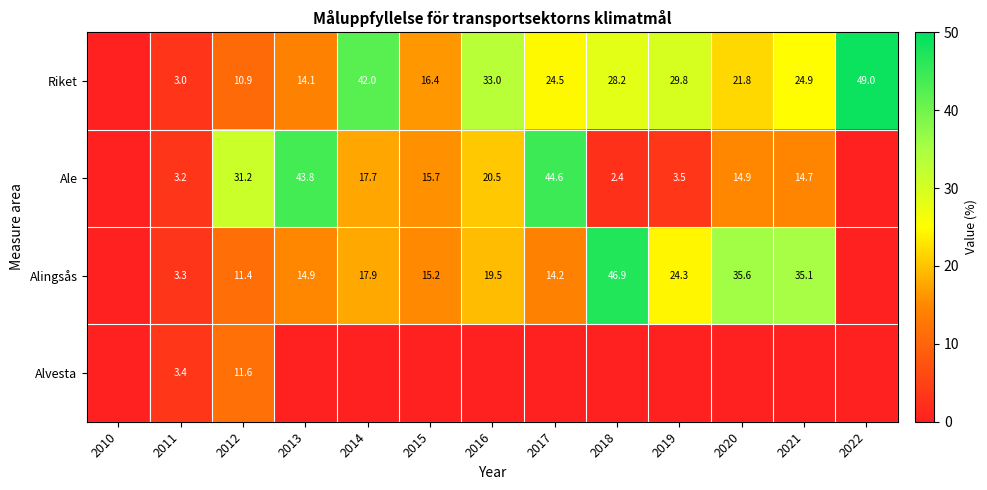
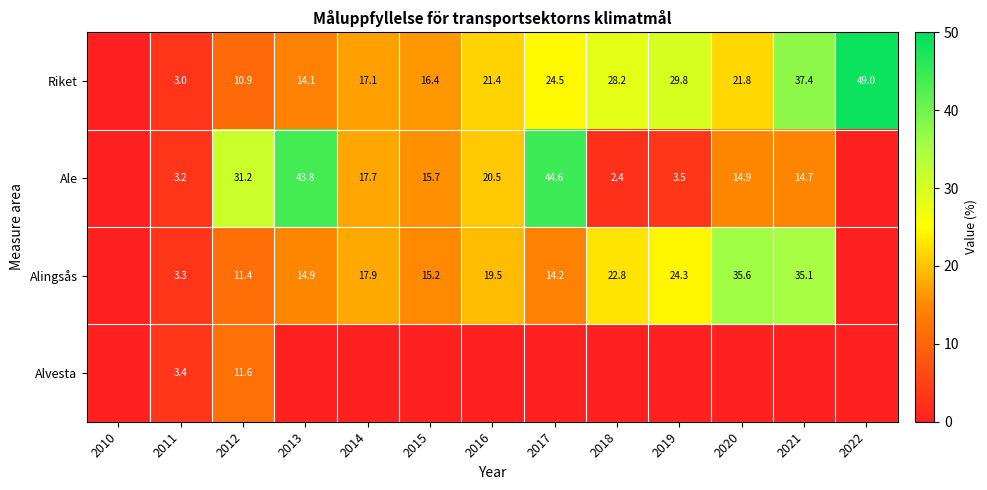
  {
    "Riket": {
      "2011": 3.0,
      "2012": 10.9,
      "2013": 14.1,
-     "2014": 42.0,
+     "2014": 17.1,
      "2015": 16.4,
-     "2016": 33.0,
+     "2016": 21.4,
      "2017": 24.5,
      "2018": 28.2,
      "2019": 29.8,
      "2020": 21.8,
-     "2021": 24.9,
+     "2021": 37.4,
      "2022": 49.0
    },
    "Ale": {
      "2011": 3.2,
      "2012": 31.2,
      "2013": 43.8,
      "2014": 17.7,
      "2015": 15.7,
      "2016": 20.5,
      "2017": 44.6,
      "2018": 2.4,
      "2019": 3.5,
      "2020": 14.9,
      "2021": 14.7
    },
    "Alingsås": {
      "2011": 3.3,
      "2012": 11.4,
      "2013": 14.9,
      "2014": 17.9,
      "2015": 15.2,
      "2016": 19.5,
      "2017": 14.2,
-     "2018": 46.9,
+     "2018": 22.8,
      "2019": 24.3,
      "2020": 35.6,
      "2021": 35.1
    },
    "Alvesta": {
      "2011": 3.4,
      "2012": 11.6
    }
  }
